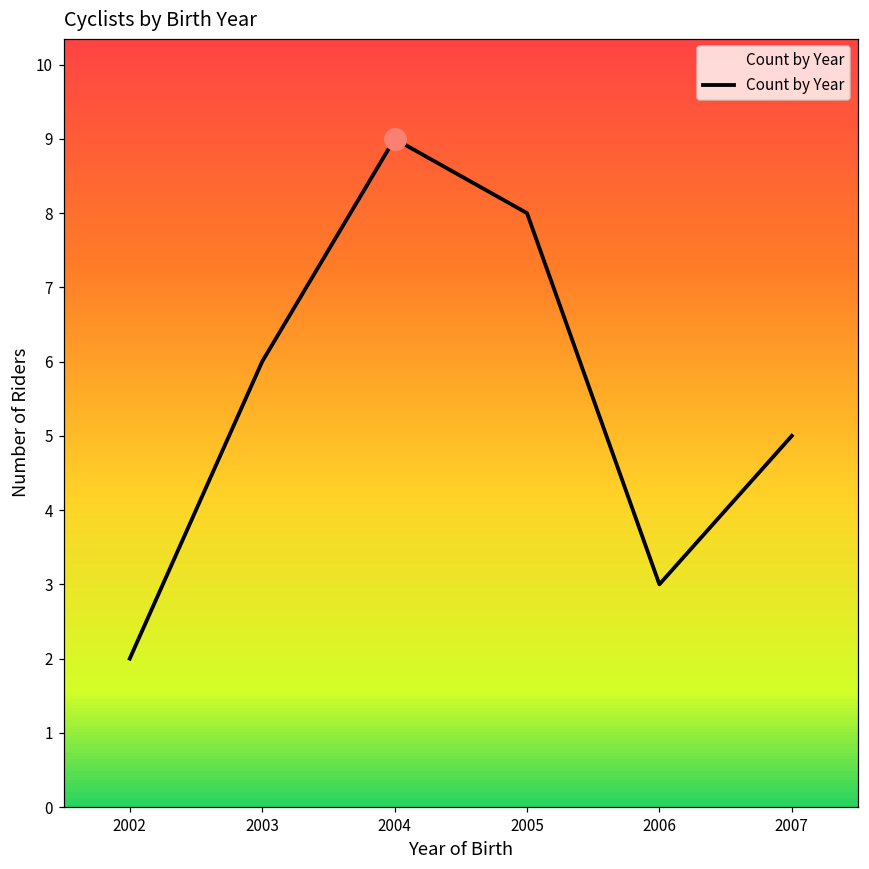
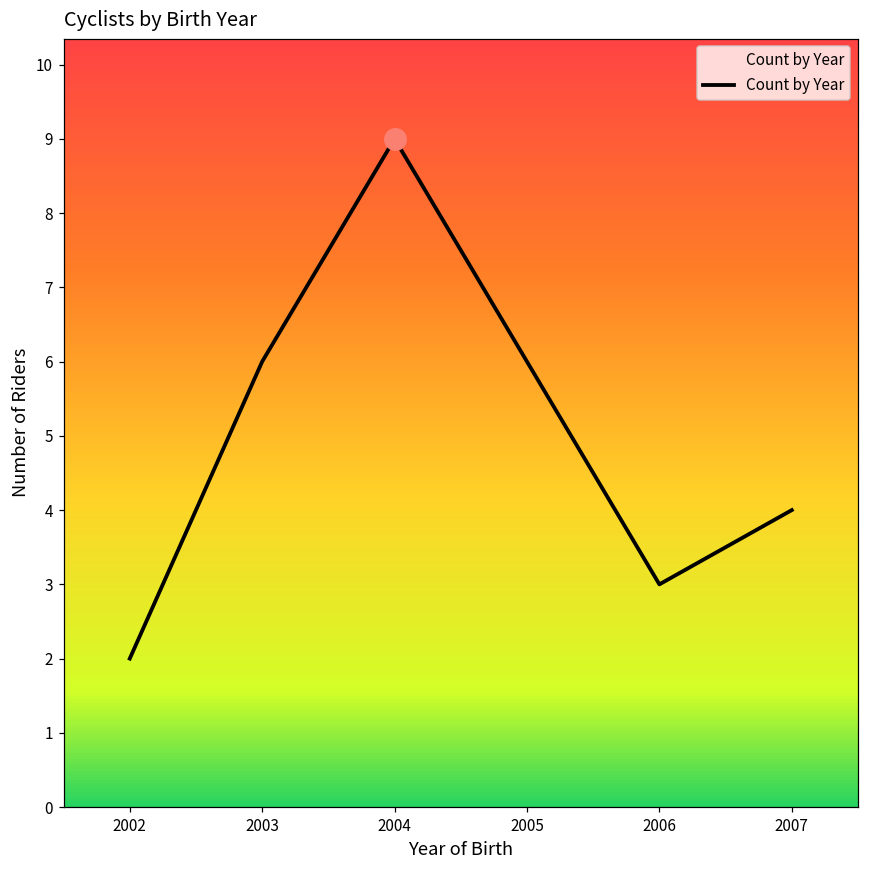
  {
    "Count by Year": {
      "2002": 2,
      "2003": 6,
-     "2005": 8,
+     "2005": 6,
      "2006": 3,
-     "2007": 5
+     "2007": 4
    }
  }
